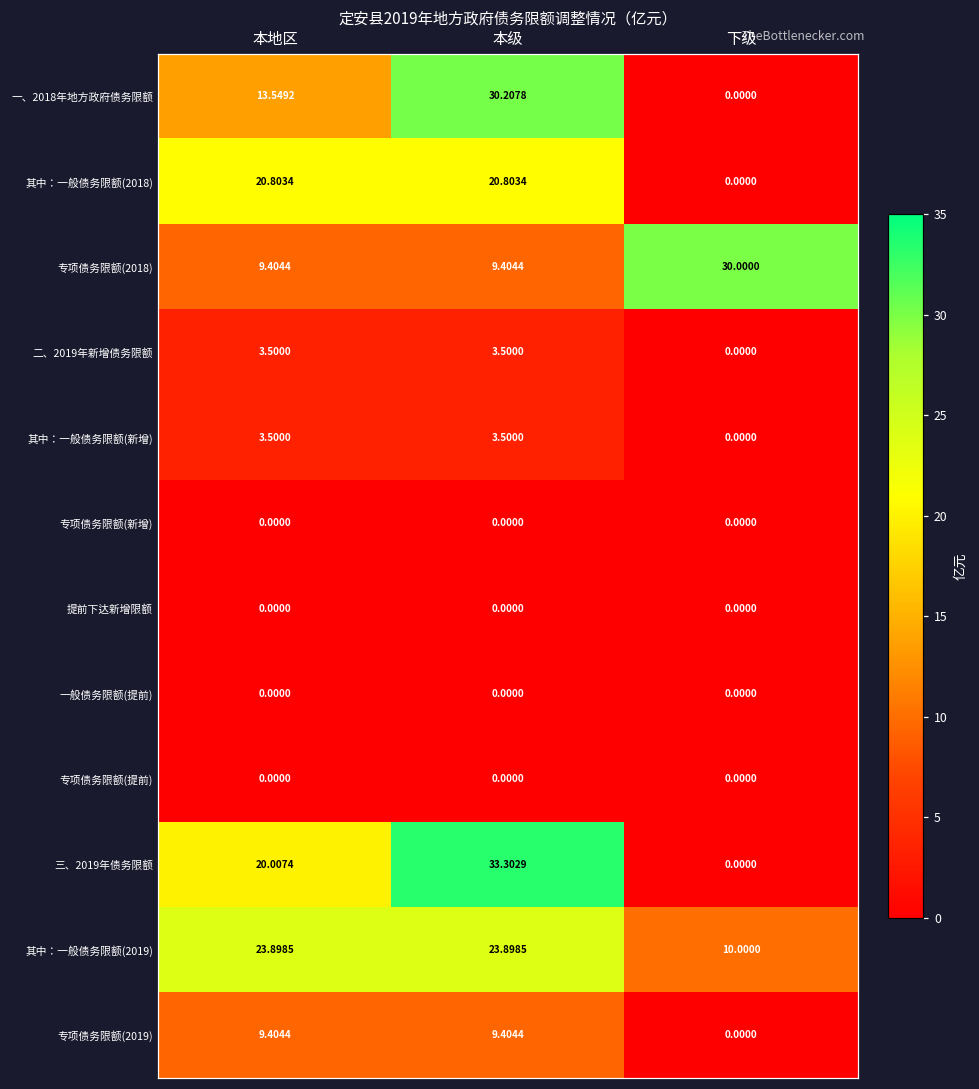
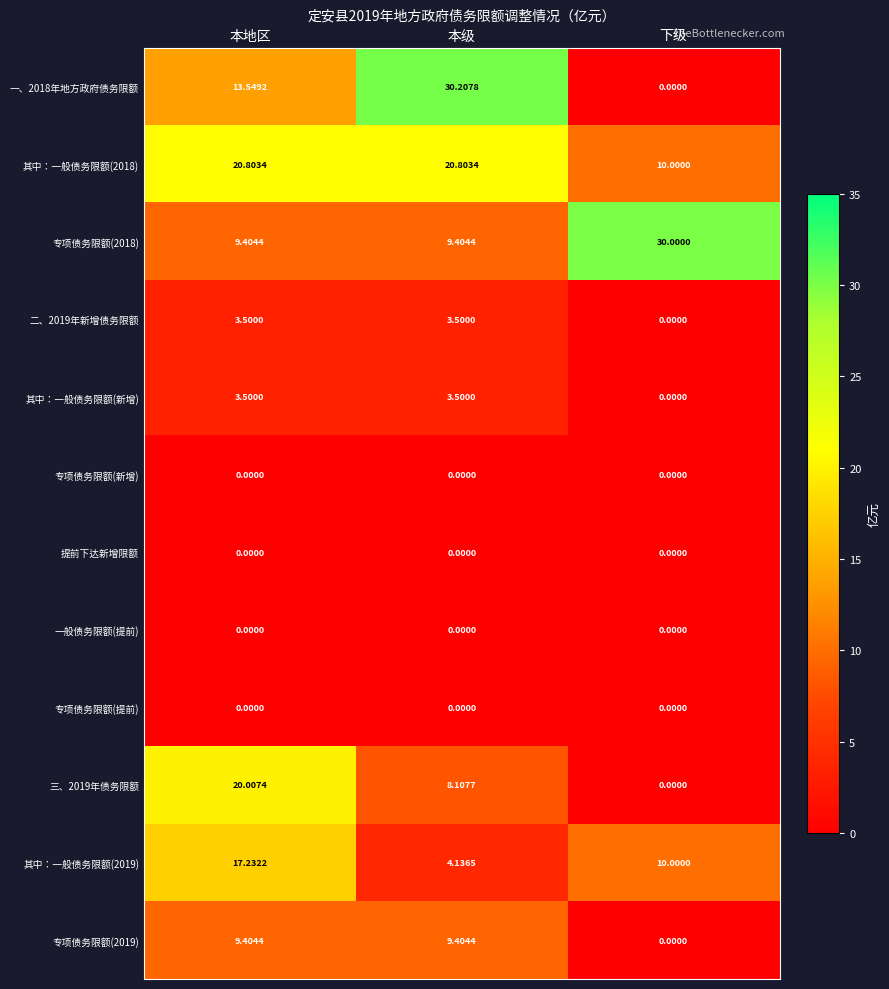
  {
    "一、2018年地方政府债务限额": {
      "本地区": 13.5492,
      "本级": 30.2078,
      "下级": 0.0000
    },
    "其中：一般债务限额(2018)": {
      "本地区": 20.8034,
      "本级": 20.8034,
-     "下级": 0.0000
+     "下级": 10.0000
    },
    "专项债务限额(2018)": {
      "本地区": 9.4044,
      "本级": 9.4044,
      "下级": 30.0000
    },
    "二、2019年新增债务限额": {
      "本地区": 3.5000,
      "本级": 3.5000,
      "下级": 0.0000
    },
    "其中：一般债务限额(新增)": {
      "本地区": 3.5000,
      "本级": 3.5000,
      "下级": 0.0000
    },
    "专项债务限额(新增)": {
      "本地区": 0.0000,
      "本级": 0.0000,
      "下级": 0.0000
    },
    "提前下达新增限额": {
      "本地区": 0.0000,
      "本级": 0.0000,
      "下级": 0.0000
    },
    "一般债务限额(提前)": {
      "本地区": 0.0000,
      "本级": 0.0000,
      "下级": 0.0000
    },
    "专项债务限额(提前)": {
      "本地区": 0.0000,
      "本级": 0.0000,
      "下级": 0.0000
    },
    "三、2019年债务限额": {
      "本地区": 20.0074,
-     "本级": 33.3029,
+     "本级": 8.1077,
      "下级": 0.0000
    },
    "其中：一般债务限额(2019)": {
-     "本地区": 23.8985,
-     "本级": 23.8985,
+     "本地区": 17.2322,
+     "本级": 4.1365,
      "下级": 10.0000
    },
    "专项债务限额(2019)": {
      "本地区": 9.4044,
      "本级": 9.4044,
      "下级": 0.0000
    }
  }
